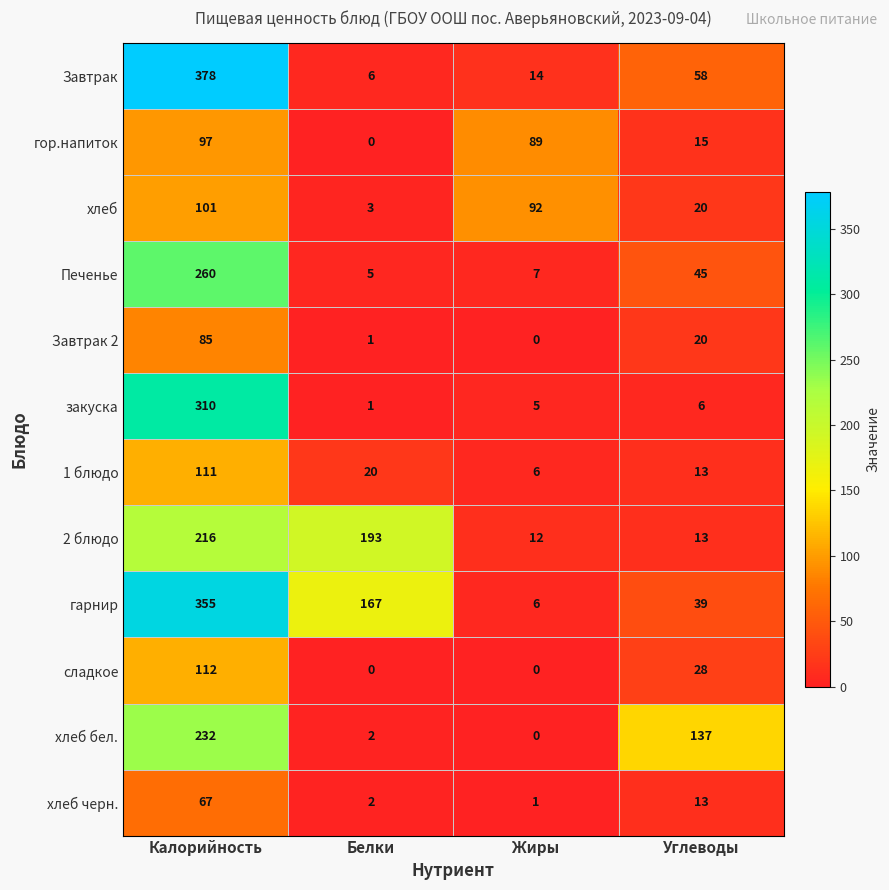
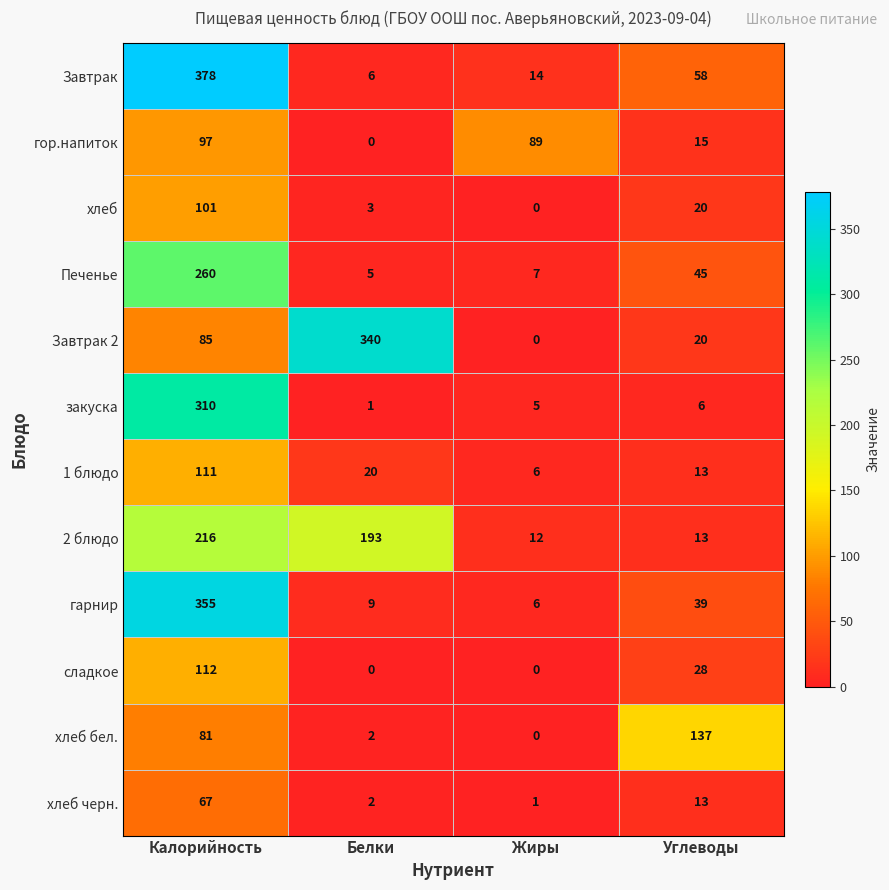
  {
    "Завтрак": {
      "Калорийность": 378,
      "Белки": 6,
      "Жиры": 14,
      "Углеводы": 58
    },
    "гор.напиток": {
      "Калорийность": 97,
      "Белки": 0,
      "Жиры": 89,
      "Углеводы": 15
    },
    "хлеб": {
      "Калорийность": 101,
      "Белки": 3,
-     "Жиры": 92,
+     "Жиры": 0,
      "Углеводы": 20
    },
    "Печенье": {
      "Калорийность": 260,
      "Белки": 5,
      "Жиры": 7,
      "Углеводы": 45
    },
    "Завтрак 2": {
      "Калорийность": 85,
-     "Белки": 1,
+     "Белки": 340,
      "Жиры": 0,
      "Углеводы": 20
    },
    "закуска": {
      "Калорийность": 310,
      "Белки": 1,
      "Жиры": 5,
      "Углеводы": 6
    },
    "1 блюдо": {
      "Калорийность": 111,
      "Белки": 20,
      "Жиры": 6,
      "Углеводы": 13
    },
    "2 блюдо": {
      "Калорийность": 216,
      "Белки": 193,
      "Жиры": 12,
      "Углеводы": 13
    },
    "гарнир": {
      "Калорийность": 355,
-     "Белки": 167,
+     "Белки": 9,
      "Жиры": 6,
      "Углеводы": 39
    },
    "сладкое": {
      "Калорийность": 112,
      "Белки": 0,
      "Жиры": 0,
      "Углеводы": 28
    },
    "хлеб бел.": {
-     "Калорийность": 232,
+     "Калорийность": 81,
      "Белки": 2,
      "Жиры": 0,
      "Углеводы": 137
    },
    "хлеб черн.": {
      "Калорийность": 67,
      "Белки": 2,
      "Жиры": 1,
      "Углеводы": 13
    }
  }
